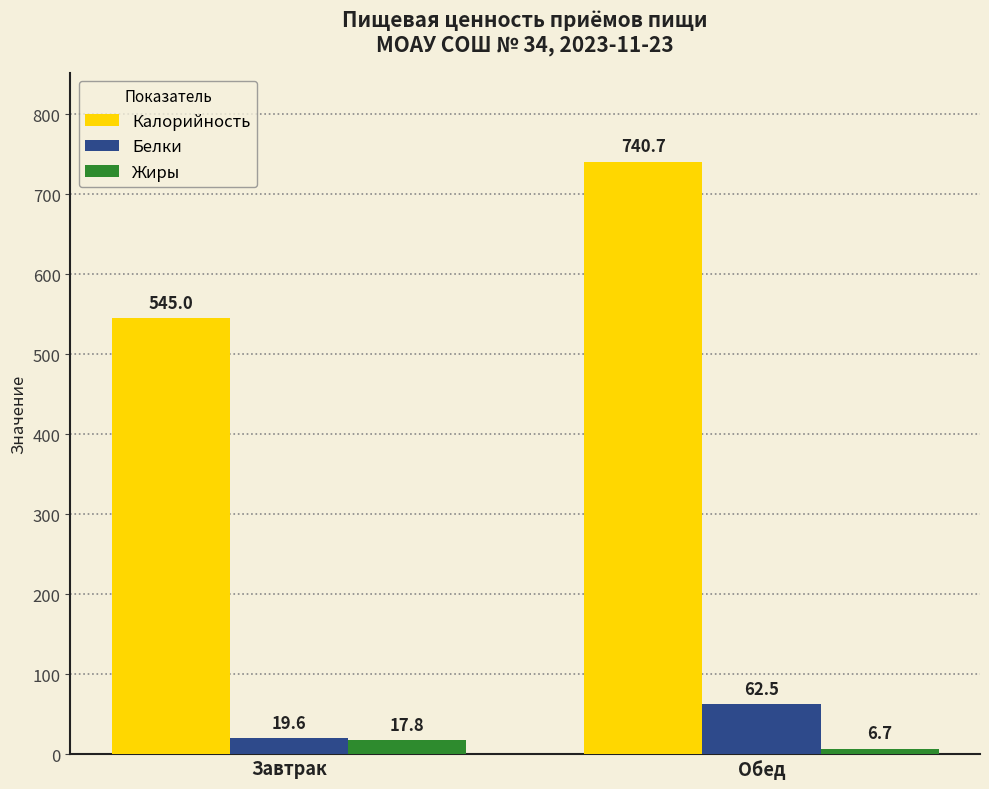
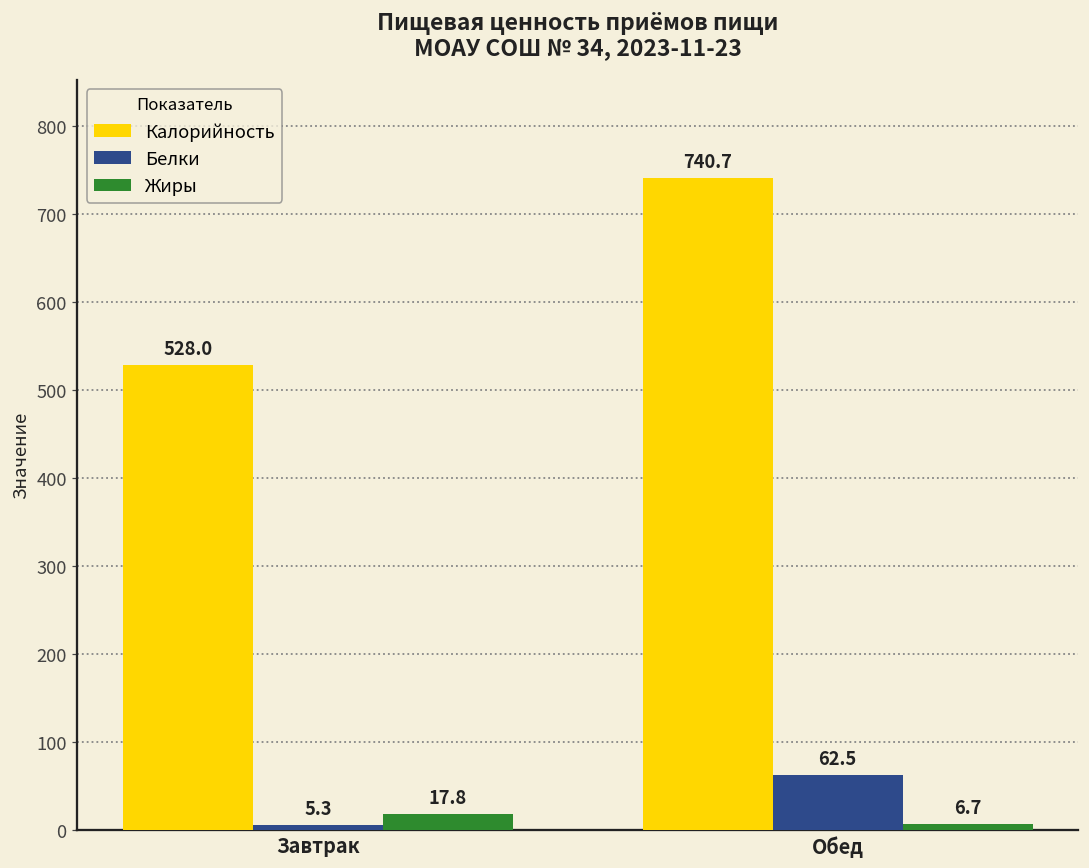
  {
    "Калорийность": {
-     "Завтрак": 545.0,
+     "Завтрак": 528.0,
      "Обед": 740.7
    },
    "Белки": {
-     "Завтрак": 19.6,
+     "Завтрак": 5.3,
      "Обед": 62.5
    },
    "Жиры": {
      "Завтрак": 17.8,
      "Обед": 6.7
    }
  }
